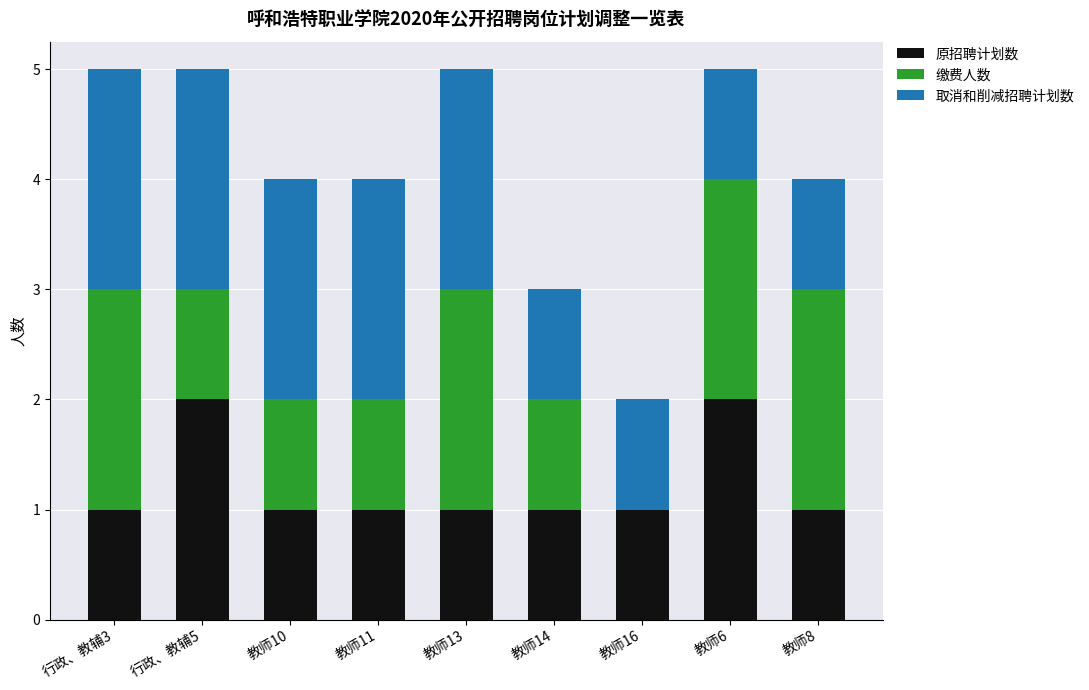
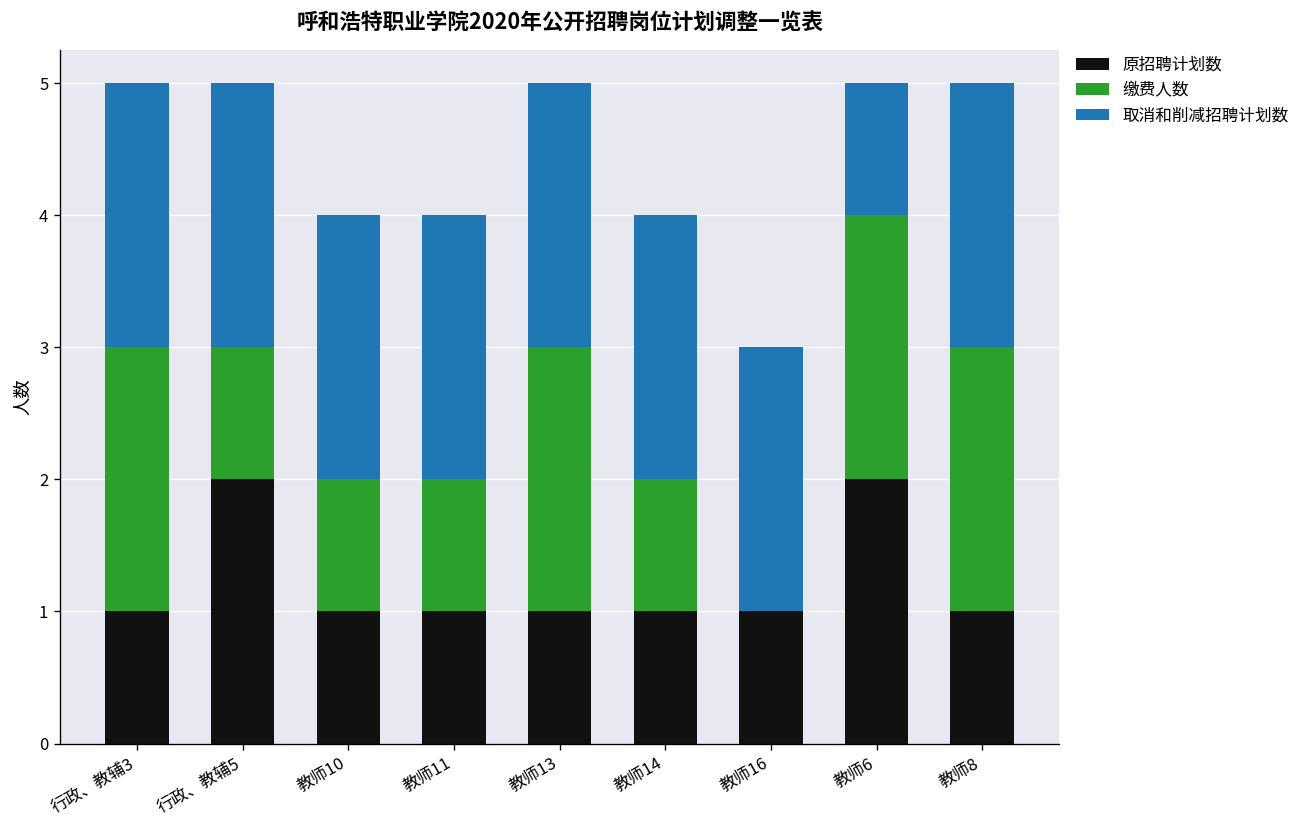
  {
    "原招聘计划数": {
      "行政、教辅3": 1,
      "行政、教辅5": 2,
      "教师10": 1,
      "教师11": 1,
      "教师13": 1,
      "教师14": 1,
      "教师16": 1,
      "教师6": 2,
      "教师8": 1
    },
    "缴费人数": {
      "行政、教辅3": 2,
      "行政、教辅5": 1,
      "教师10": 1,
      "教师11": 1,
      "教师13": 2,
      "教师14": 1,
      "教师16": 0,
      "教师6": 2,
      "教师8": 2
    },
    "取消和削减招聘计划数": {
      "行政、教辅3": 2,
      "行政、教辅5": 2,
      "教师10": 2,
      "教师11": 2,
      "教师13": 2,
-     "教师14": 1,
-     "教师16": 1,
+     "教师14": 2,
+     "教师16": 2,
      "教师6": 1,
-     "教师8": 1
+     "教师8": 2
    }
  }
